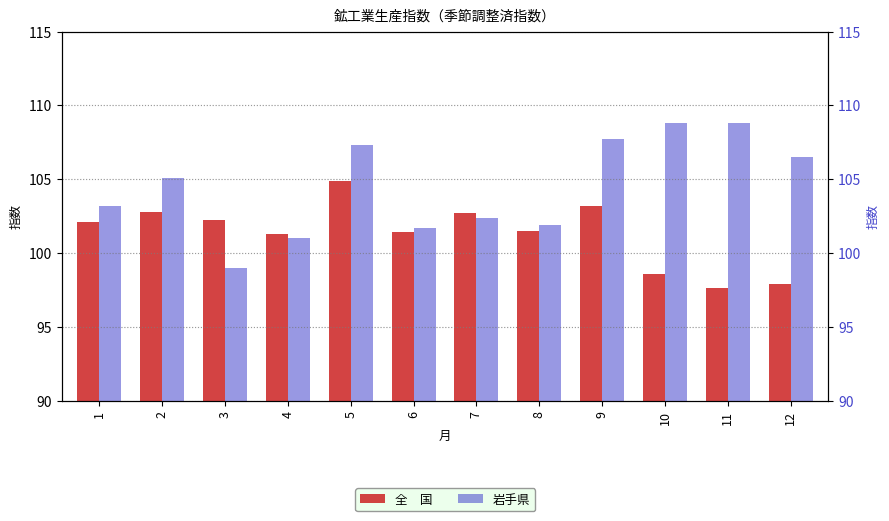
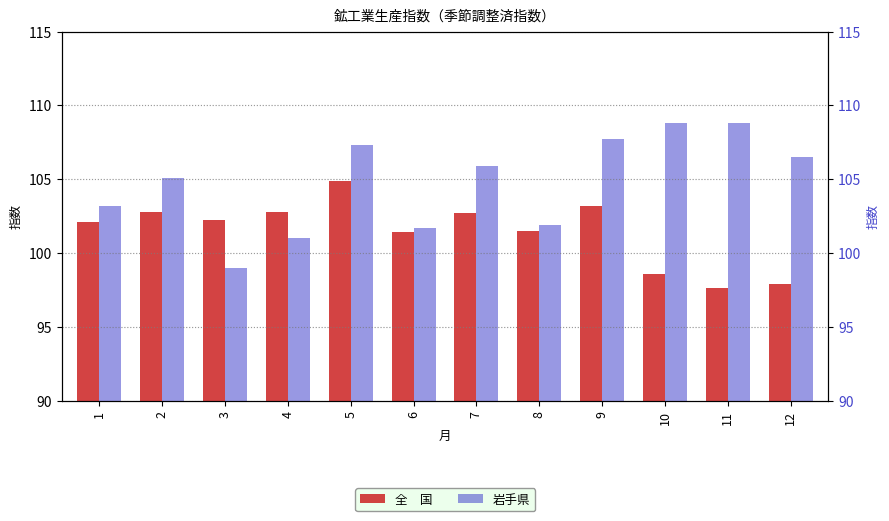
  {
    "全 国": {
      "1": 102.1,
      "2": 102.8,
      "3": 102.2,
-     "4": 101.3,
+     "4": 102.8,
      "5": 104.9,
      "6": 101.4,
      "7": 102.7,
      "8": 101.5,
      "9": 103.2,
      "10": 98.6,
      "11": 97.6,
      "12": 97.9
    },
    "岩手県": {
      "1": 103.2,
      "2": 105.1,
      "3": 99.0,
      "4": 101.0,
      "5": 107.3,
      "6": 101.7,
-     "7": 102.4,
+     "7": 105.9,
      "8": 101.9,
      "9": 107.7,
      "10": 108.8,
      "11": 108.8,
      "12": 106.5
    }
  }
